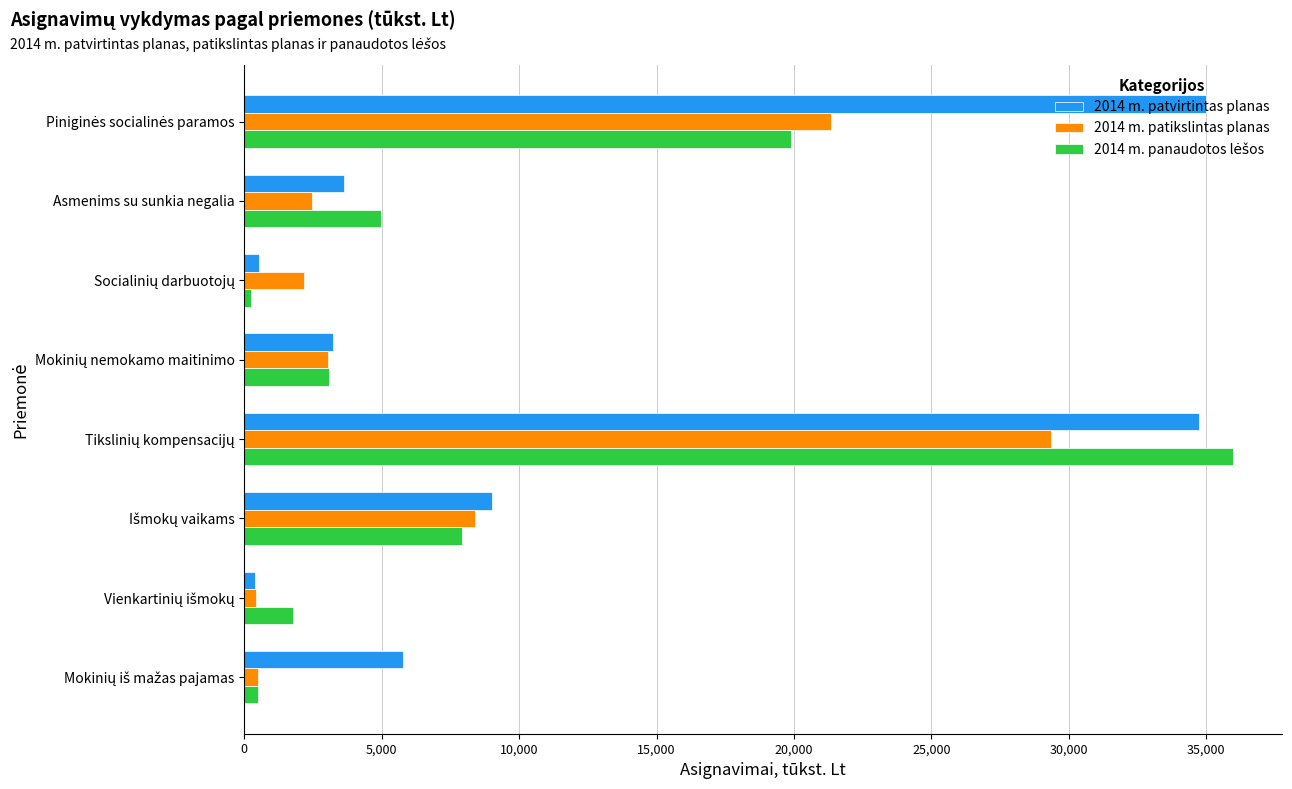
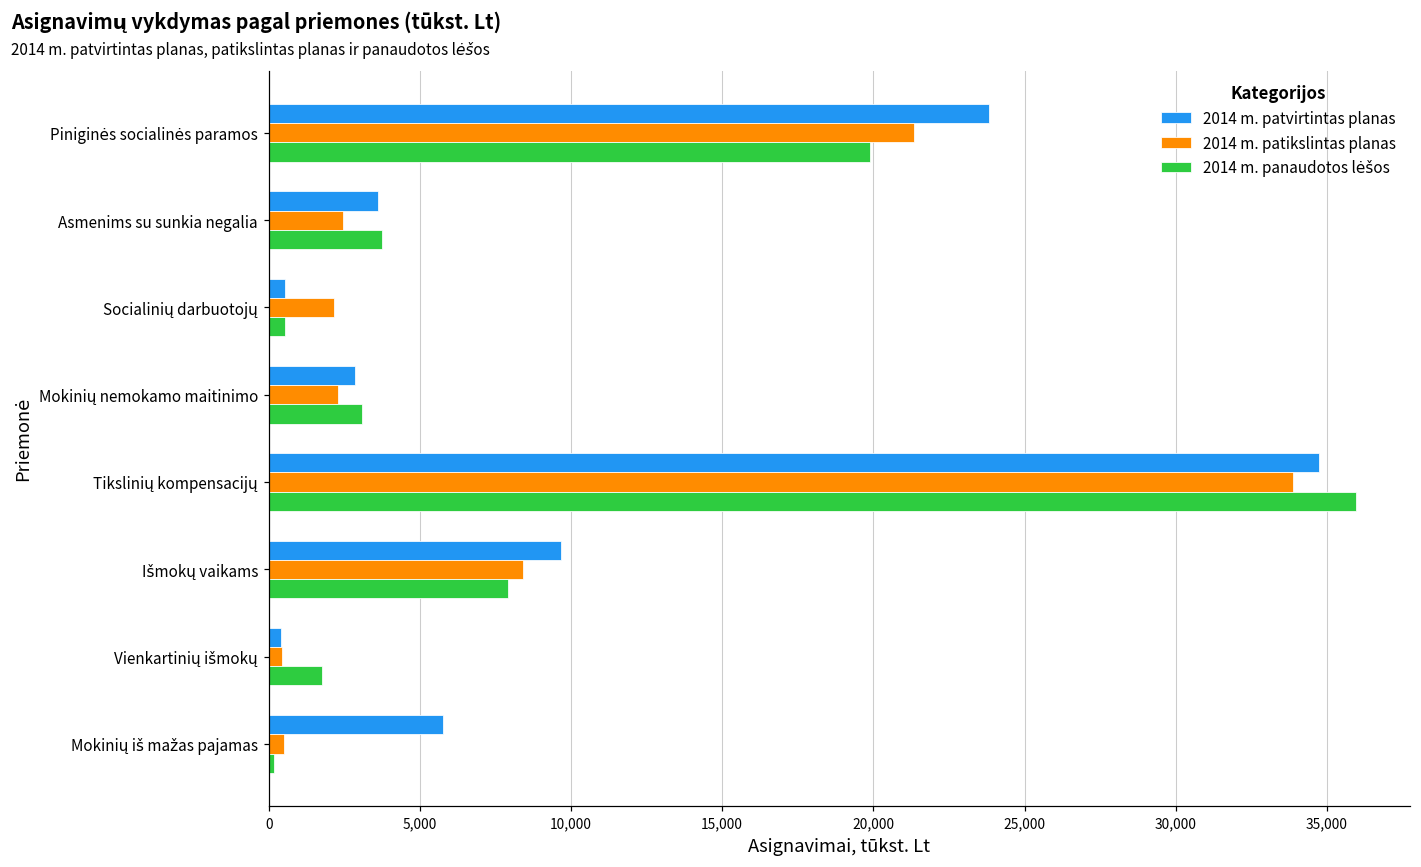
  {
    "2014 m. patvirtintas planas": {
-     "Piniginės socialinės paramos": "35,000",
+     "Piniginės socialinės paramos": "23,800",
      "Asmenims su sunkia negalia": "3,600",
      "Socialinių darbuotojų": "500",
-     "Mokinių nemokamo maitinimo": "3,200",
+     "Mokinių nemokamo maitinimo": "2,900",
      "Tikslinių kompensacijų": "34,700",
-     "Išmokų vaikams": "9,000",
+     "Išmokų vaikams": "9,700",
      "Vienkartinių išmokų": "400",
      "Mokinių iš mažas pajamas": "5,800"
    },
    "2014 m. patikslintas planas": {
      "Piniginės socialinės paramos": "21,400",
      "Asmenims su sunkia negalia": "2,500",
      "Socialinių darbuotojų": "2,200",
-     "Mokinių nemokamo maitinimo": "3,100",
-     "Tikslinių kompensacijų": "29,300",
+     "Mokinių nemokamo maitinimo": "2,300",
+     "Tikslinių kompensacijų": "33,900",
      "Išmokų vaikams": "8,400",
      "Vienkartinių išmokų": "400",
      "Mokinių iš mažas pajamas": "500"
    },
    "2014 m. panaudotos lėšos": {
      "Piniginės socialinės paramos": "19,900",
-     "Asmenims su sunkia negalia": "5,000",
-     "Socialinių darbuotojų": "200",
+     "Asmenims su sunkia negalia": "3,700",
+     "Socialinių darbuotojų": "500",
      "Mokinių nemokamo maitinimo": "3,100",
      "Tikslinių kompensacijų": "36,000",
      "Išmokų vaikams": "7,900",
      "Vienkartinių išmokų": "1,800",
-     "Mokinių iš mažas pajamas": "500"
+     "Mokinių iš mažas pajamas": "200"
    }
  }
